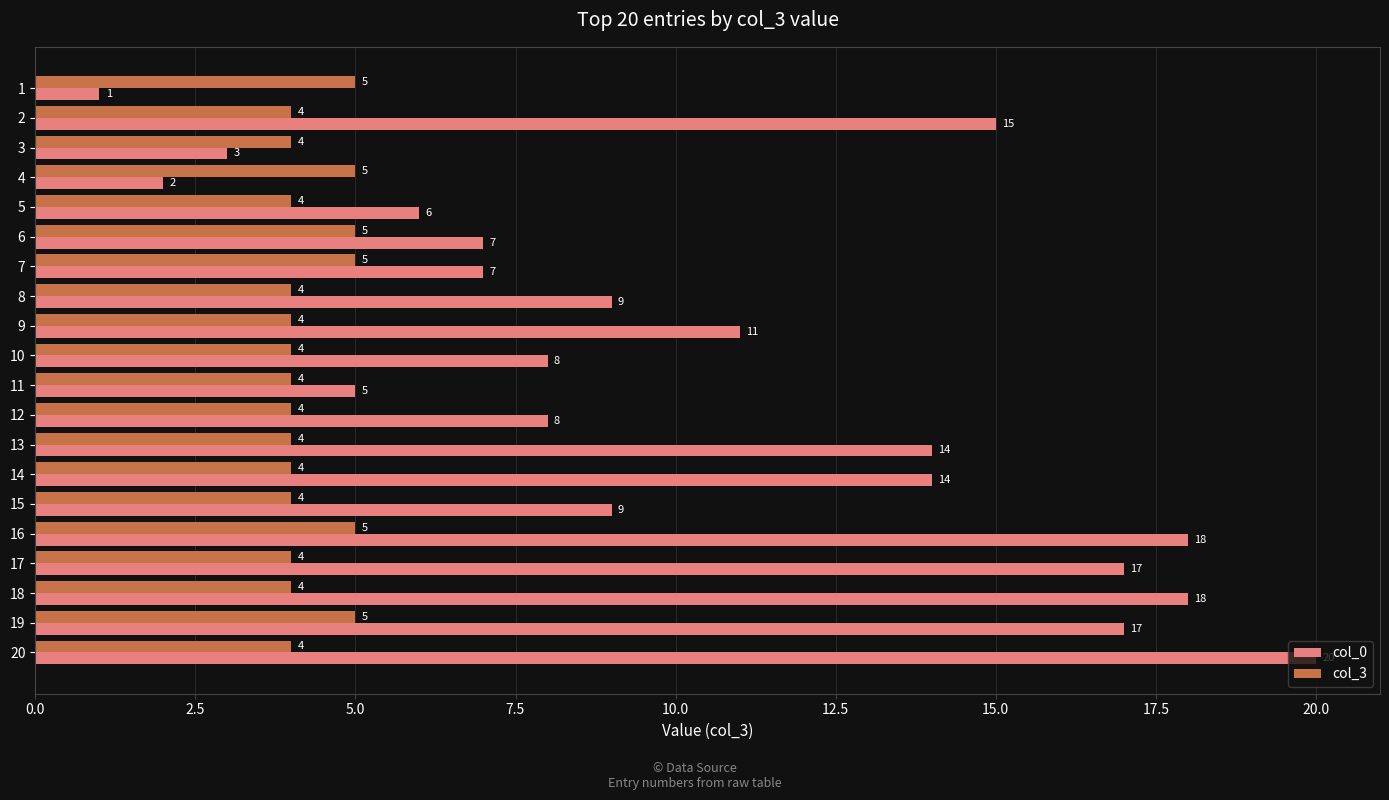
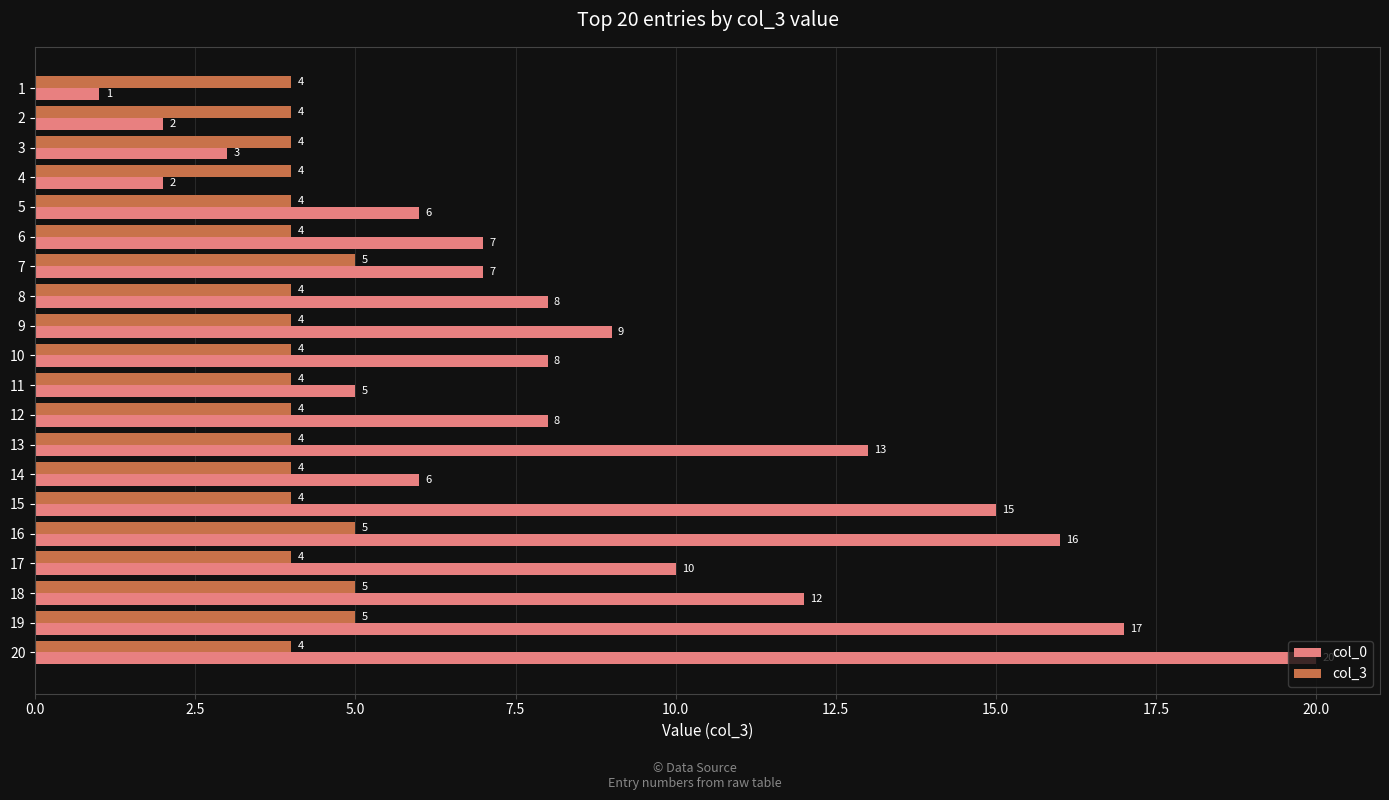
  {
    "col_0": {
      "1": 1,
-     "2": 15,
+     "2": 2,
      "3": 3,
      "4": 2,
      "5": 6,
      "6": 7,
      "7": 7,
-     "8": 9,
-     "9": 11,
+     "8": 8,
+     "9": 9,
      "10": 8,
      "11": 5,
      "12": 8,
-     "13": 14,
-     "14": 14,
-     "15": 9,
-     "16": 18,
-     "17": 17,
-     "18": 18,
+     "13": 13,
+     "14": 6,
+     "15": 15,
+     "16": 16,
+     "17": 10,
+     "18": 12,
      "19": 17
    },
    "col_3": {
-     "1": 5,
+     "1": 4,
      "2": 4,
      "3": 4,
-     "4": 5,
+     "4": 4,
      "5": 4,
-     "6": 5,
+     "6": 4,
      "7": 5,
      "8": 4,
      "9": 4,
      "10": 4,
      "11": 4,
      "12": 4,
      "13": 4,
      "14": 4,
      "15": 4,
      "16": 5,
      "17": 4,
-     "18": 4,
+     "18": 5,
      "19": 5,
      "20": 4
    }
  }
